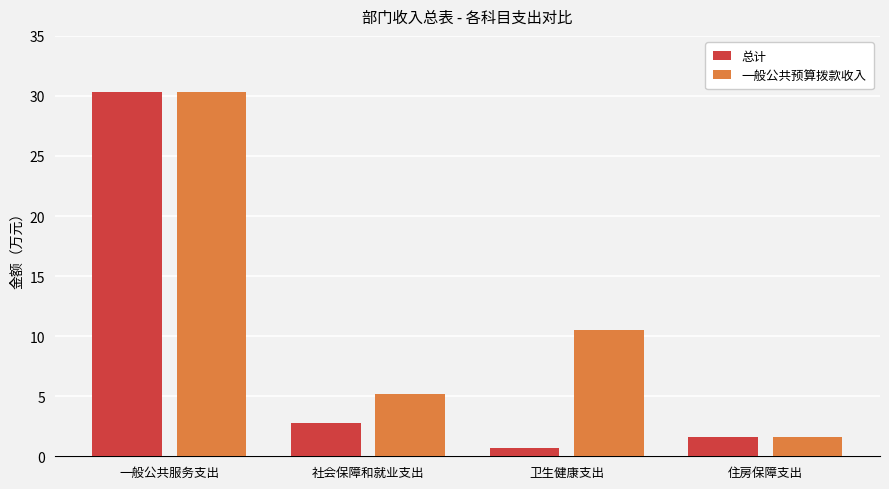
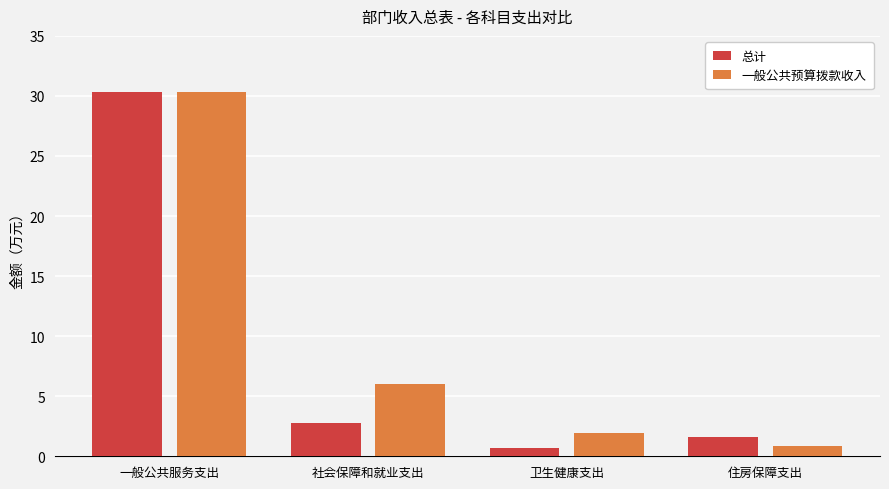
  {
    "总计": {
      "一般公共服务支出": 30.3,
      "社会保障和就业支出": 2.7,
      "卫生健康支出": 0.7,
      "住房保障支出": 1.6
    },
    "一般公共预算拨款收入": {
      "一般公共服务支出": 30.3,
-     "社会保障和就业支出": 5.2,
-     "卫生健康支出": 10.5,
-     "住房保障支出": 1.6
+     "社会保障和就业支出": 6.1,
+     "卫生健康支出": 1.9,
+     "住房保障支出": 0.8
    }
  }
